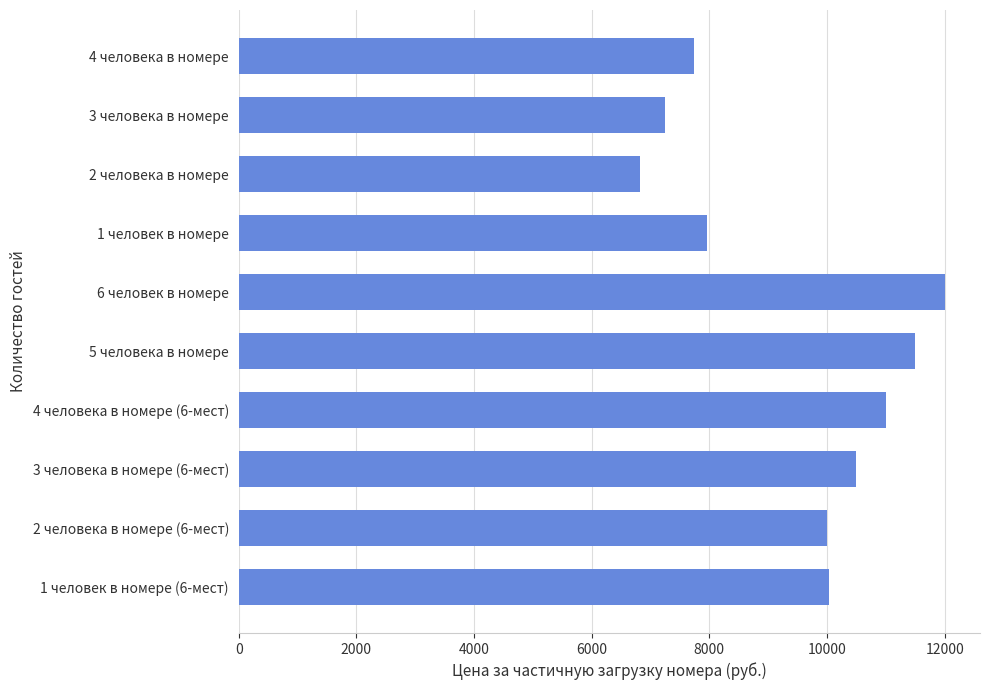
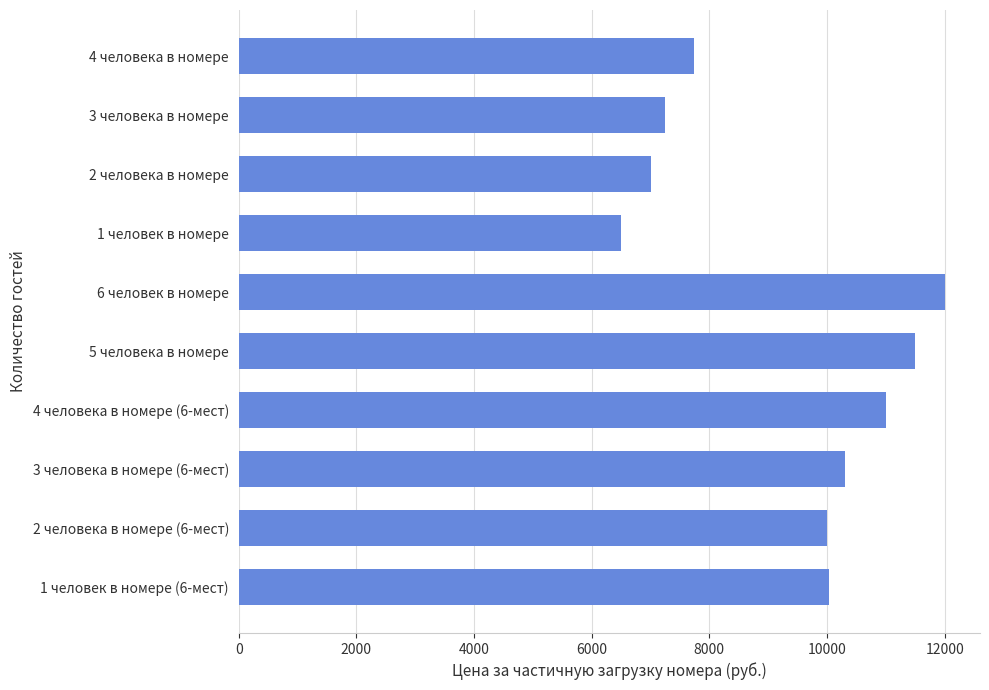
  {
    "4 человека в номере": 7700,
    "3 человека в номере": 7300,
-   "2 человека в номере": 6800,
-   "1 человек в номере": 8000,
+   "2 человека в номере": 7000,
+   "1 человек в номере": 6500,
    "6 человек в номере": 12000,
    "5 человека в номере": 11500,
    "4 человека в номере (6-мест)": 11000,
-   "3 человека в номере (6-мест)": 10500,
+   "3 человека в номере (6-мест)": 10300,
    "2 человека в номере (6-мест)": 10000,
    "1 человек в номере (6-мест)": 10000
  }
